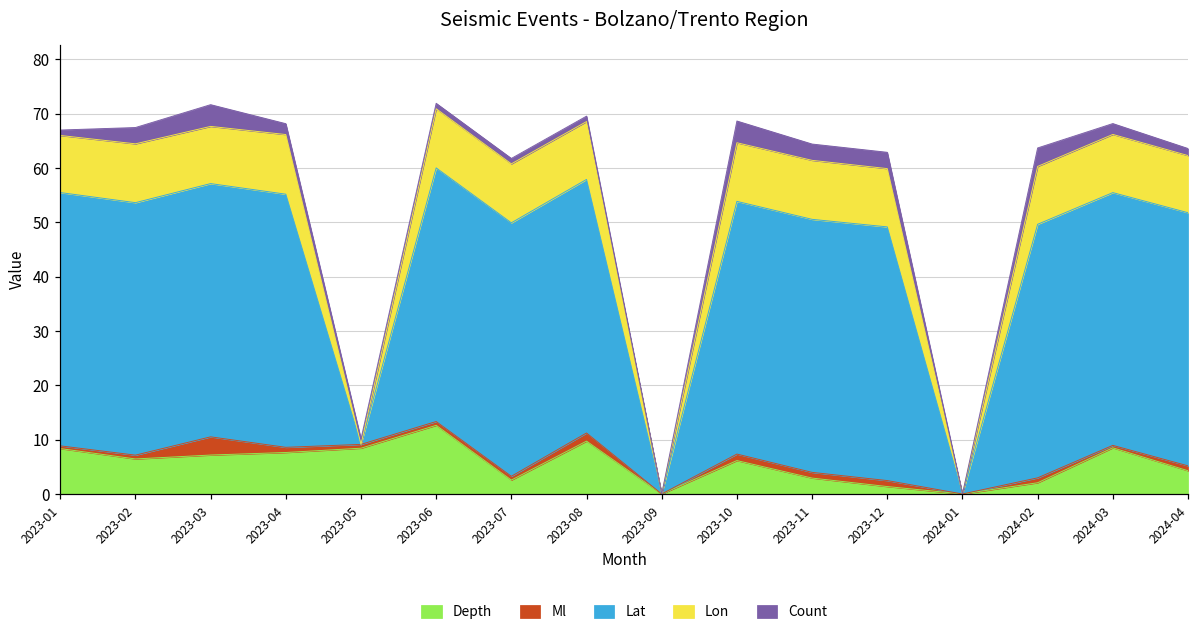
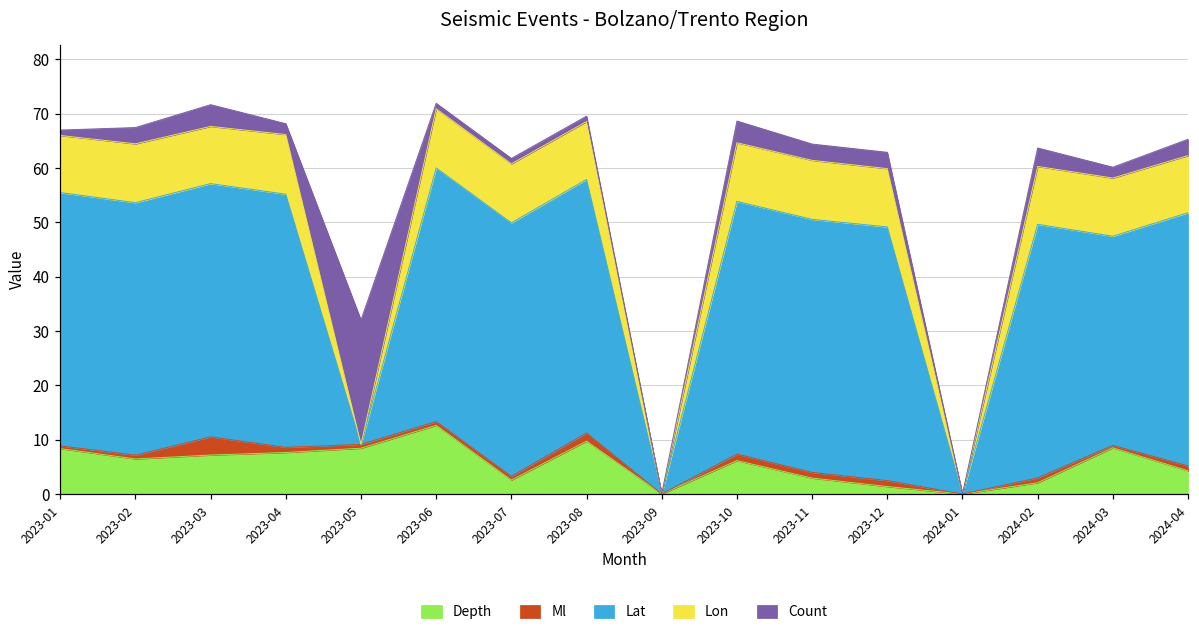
  {
    "Depth": {
      "2023-02": 6,
      "2023-03": 7,
      "2023-04": 8,
      "2023-05": 8,
      "2023-06": 13,
      "2023-07": 3,
      "2023-08": 10,
      "2023-10": 6,
      "2023-11": 3,
      "2023-12": 1,
      "2024-02": 2,
      "2024-04": 4
    },
    "Ml": {
      "2023-02": 7,
      "2023-03": 11,
      "2023-04": 9,
      "2023-06": 13,
      "2023-07": 3,
      "2023-08": 11,
      "2023-10": 7,
      "2023-11": 4,
      "2023-12": 2,
      "2024-02": 3,
      "2024-04": 5
    },
    "Lat": {
      "2023-01": 55,
      "2023-02": 54,
      "2023-03": 57,
      "2023-04": 55,
      "2023-06": 60,
      "2023-07": 50,
      "2023-08": 58,
      "2023-10": 54,
      "2023-11": 51,
      "2023-12": 49,
      "2024-02": 50,
-     "2024-03": 47,
+     "2024-03": 39,
      "2024-04": 52
    },
    "Lon": {
      "2023-01": 66,
      "2023-02": 64,
      "2023-03": 68,
      "2023-04": 66,
      "2023-06": 71,
      "2023-07": 61,
      "2023-08": 69,
      "2023-10": 65,
      "2023-11": 61,
      "2023-12": 60,
      "2024-02": 60,
      "2024-04": 62
    },
    "Count": {
      "2023-01": 1,
      "2023-02": 3,
      "2023-03": 4,
      "2023-04": 2,
-     "2023-05": 1,
+     "2023-05": 23,
      "2023-06": 1,
      "2023-07": 1,
      "2023-08": 1,
      "2023-10": 4,
      "2023-11": 3,
      "2023-12": 3,
      "2024-02": 3,
      "2024-03": 2,
-     "2024-04": 1
+     "2024-04": 3
    }
  }
